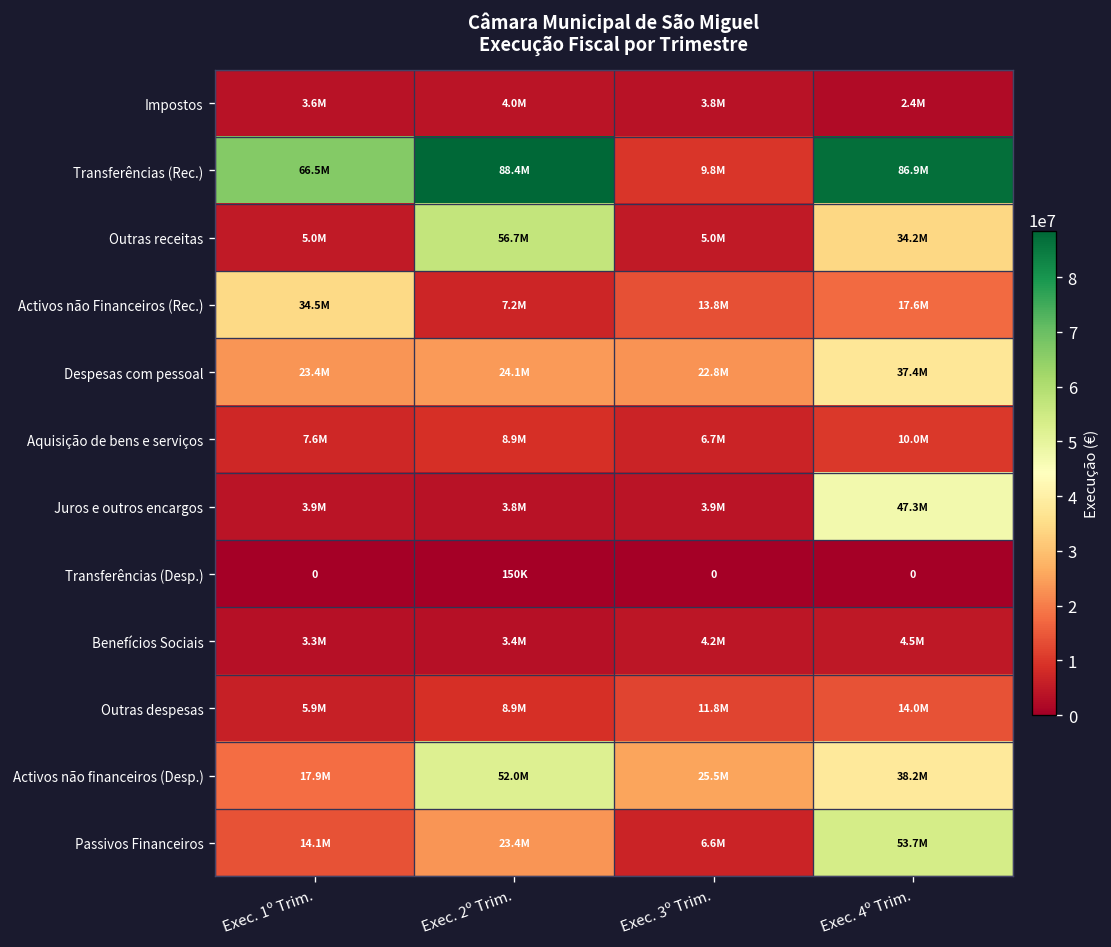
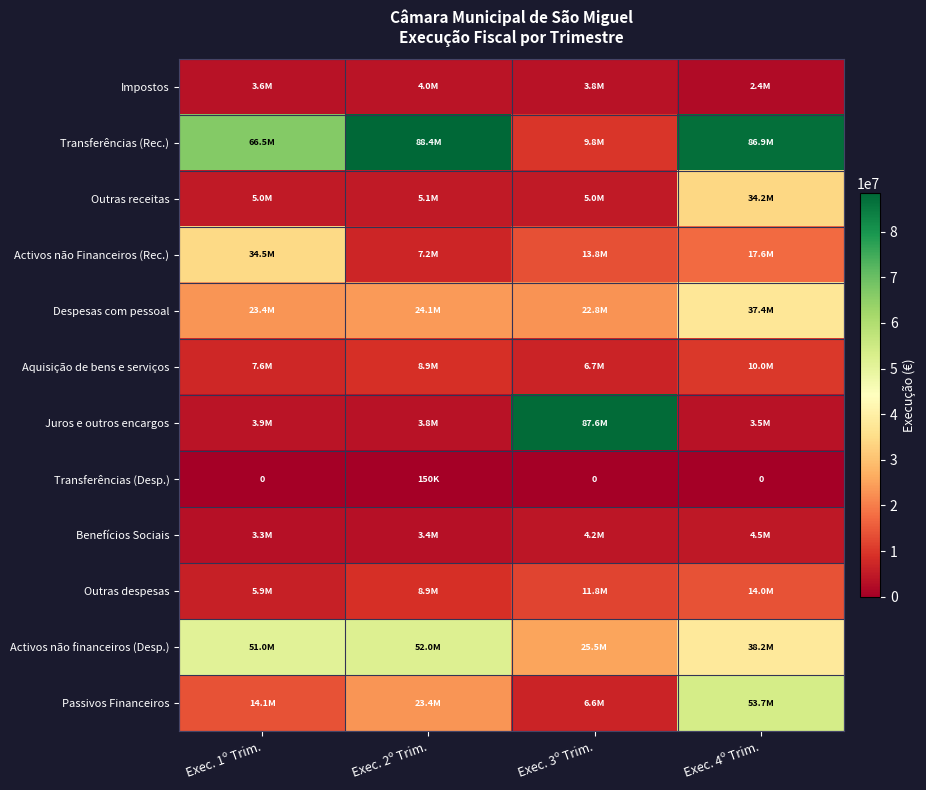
  {
    "Impostos": {
      "Exec. 1º Trim.": "3.6M",
      "Exec. 2º Trim.": "4.0M",
      "Exec. 3º Trim.": "3.8M",
      "Exec. 4º Trim.": "2.4M"
    },
    "Transferências (Rec.)": {
      "Exec. 1º Trim.": "66.5M",
      "Exec. 2º Trim.": "88.4M",
      "Exec. 3º Trim.": "9.8M",
      "Exec. 4º Trim.": "86.9M"
    },
    "Outras receitas": {
      "Exec. 1º Trim.": "5.0M",
-     "Exec. 2º Trim.": "56.7M",
+     "Exec. 2º Trim.": "5.1M",
      "Exec. 3º Trim.": "5.0M",
      "Exec. 4º Trim.": "34.2M"
    },
    "Activos não Financeiros (Rec.)": {
      "Exec. 1º Trim.": "34.5M",
      "Exec. 2º Trim.": "7.2M",
      "Exec. 3º Trim.": "13.8M",
      "Exec. 4º Trim.": "17.6M"
    },
    "Despesas com pessoal": {
      "Exec. 1º Trim.": "23.4M",
      "Exec. 2º Trim.": "24.1M",
      "Exec. 3º Trim.": "22.8M",
      "Exec. 4º Trim.": "37.4M"
    },
    "Aquisição de bens e serviços": {
      "Exec. 1º Trim.": "7.6M",
      "Exec. 2º Trim.": "8.9M",
      "Exec. 3º Trim.": "6.7M",
      "Exec. 4º Trim.": "10.0M"
    },
    "Juros e outros encargos": {
      "Exec. 1º Trim.": "3.9M",
      "Exec. 2º Trim.": "3.8M",
-     "Exec. 3º Trim.": "3.9M",
-     "Exec. 4º Trim.": "47.3M"
+     "Exec. 3º Trim.": "87.6M",
+     "Exec. 4º Trim.": "3.5M"
    },
    "Transferências (Desp.)": {
      "Exec. 1º Trim.": "0",
      "Exec. 2º Trim.": "150K",
      "Exec. 3º Trim.": "0",
      "Exec. 4º Trim.": "0"
    },
    "Benefícios Sociais": {
      "Exec. 1º Trim.": "3.3M",
      "Exec. 2º Trim.": "3.4M",
      "Exec. 3º Trim.": "4.2M",
      "Exec. 4º Trim.": "4.5M"
    },
    "Outras despesas": {
      "Exec. 1º Trim.": "5.9M",
      "Exec. 2º Trim.": "8.9M",
      "Exec. 3º Trim.": "11.8M",
      "Exec. 4º Trim.": "14.0M"
    },
    "Activos não financeiros (Desp.)": {
-     "Exec. 1º Trim.": "17.9M",
+     "Exec. 1º Trim.": "51.0M",
      "Exec. 2º Trim.": "52.0M",
      "Exec. 3º Trim.": "25.5M",
      "Exec. 4º Trim.": "38.2M"
    },
    "Passivos Financeiros": {
      "Exec. 1º Trim.": "14.1M",
      "Exec. 2º Trim.": "23.4M",
      "Exec. 3º Trim.": "6.6M",
      "Exec. 4º Trim.": "53.7M"
    }
  }
